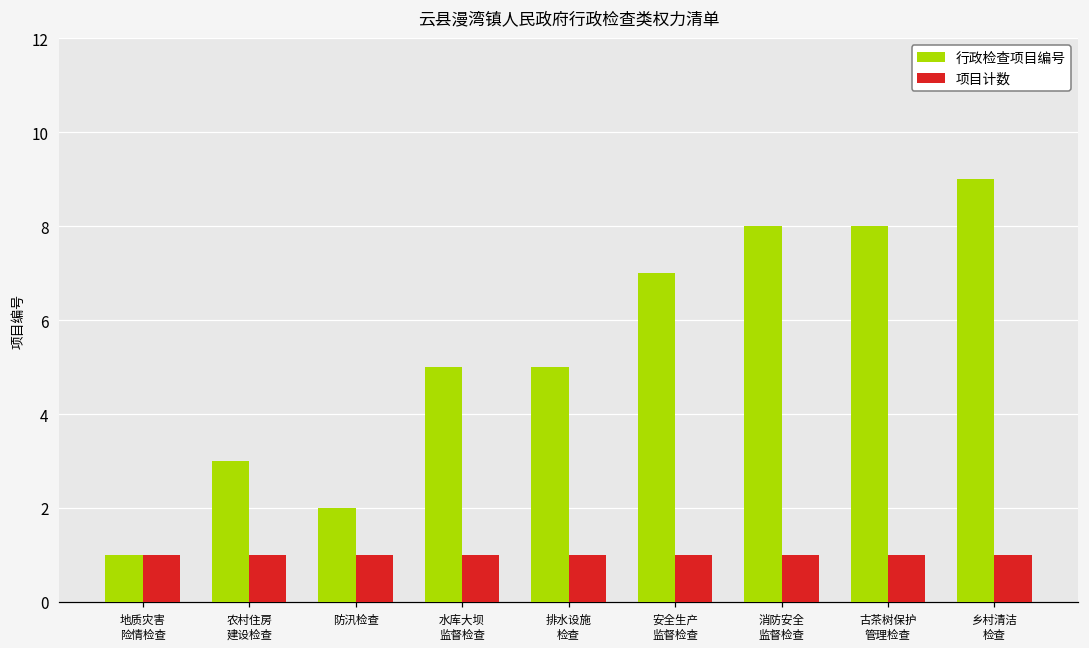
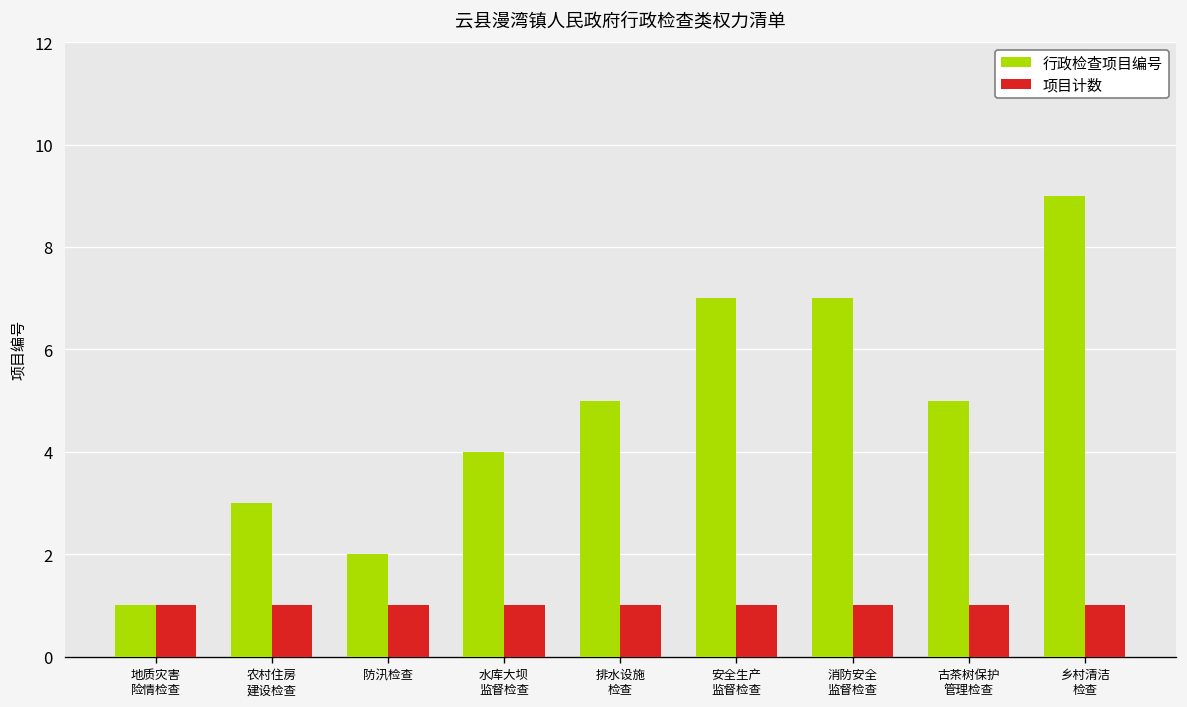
  {
    "行政检查项目编号": {
      "地质灾害 险情检查": 1,
      "农村住房 建设检查": 3,
      "防汛检查": 2,
-     "水库大坝 监督检查": 5,
+     "水库大坝 监督检查": 4,
      "排水设施 检查": 5,
      "安全生产 监督检查": 7,
-     "消防安全 监督检查": 8,
-     "古茶树保护 管理检查": 8,
+     "消防安全 监督检查": 7,
+     "古茶树保护 管理检查": 5,
      "乡村清洁 检查": 9
    },
    "项目计数": {
      "地质灾害 险情检查": 1,
      "农村住房 建设检查": 1,
      "防汛检查": 1,
      "水库大坝 监督检查": 1,
      "排水设施 检查": 1,
      "安全生产 监督检查": 1,
      "消防安全 监督检查": 1,
      "古茶树保护 管理检查": 1,
      "乡村清洁 检查": 1
    }
  }
